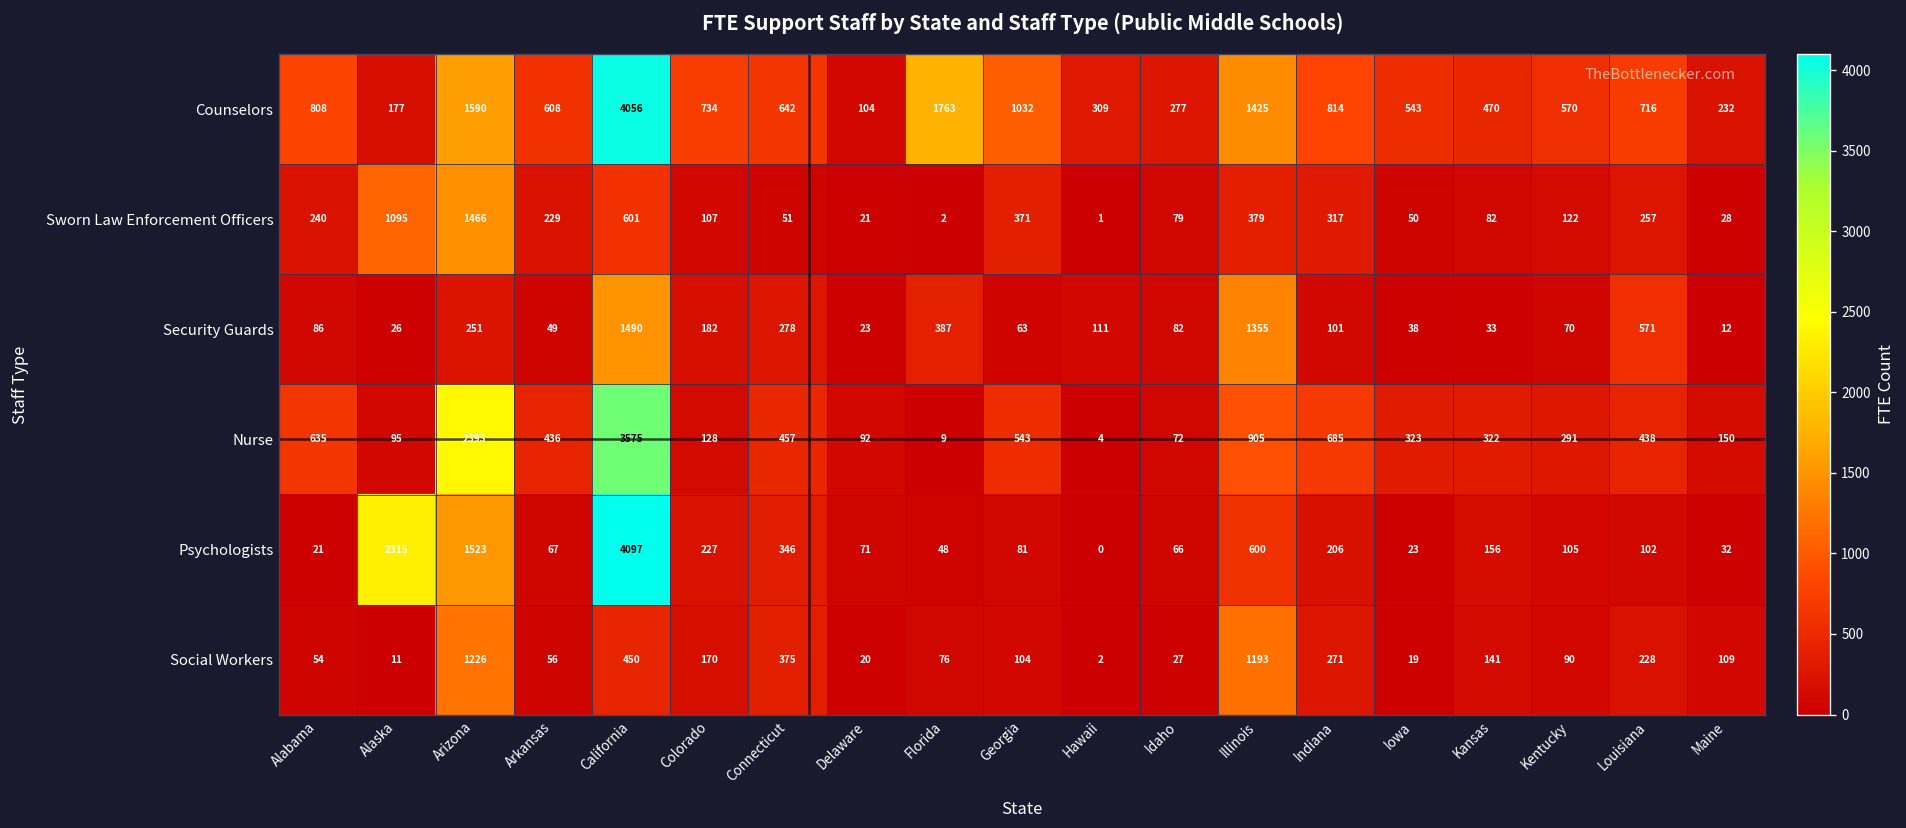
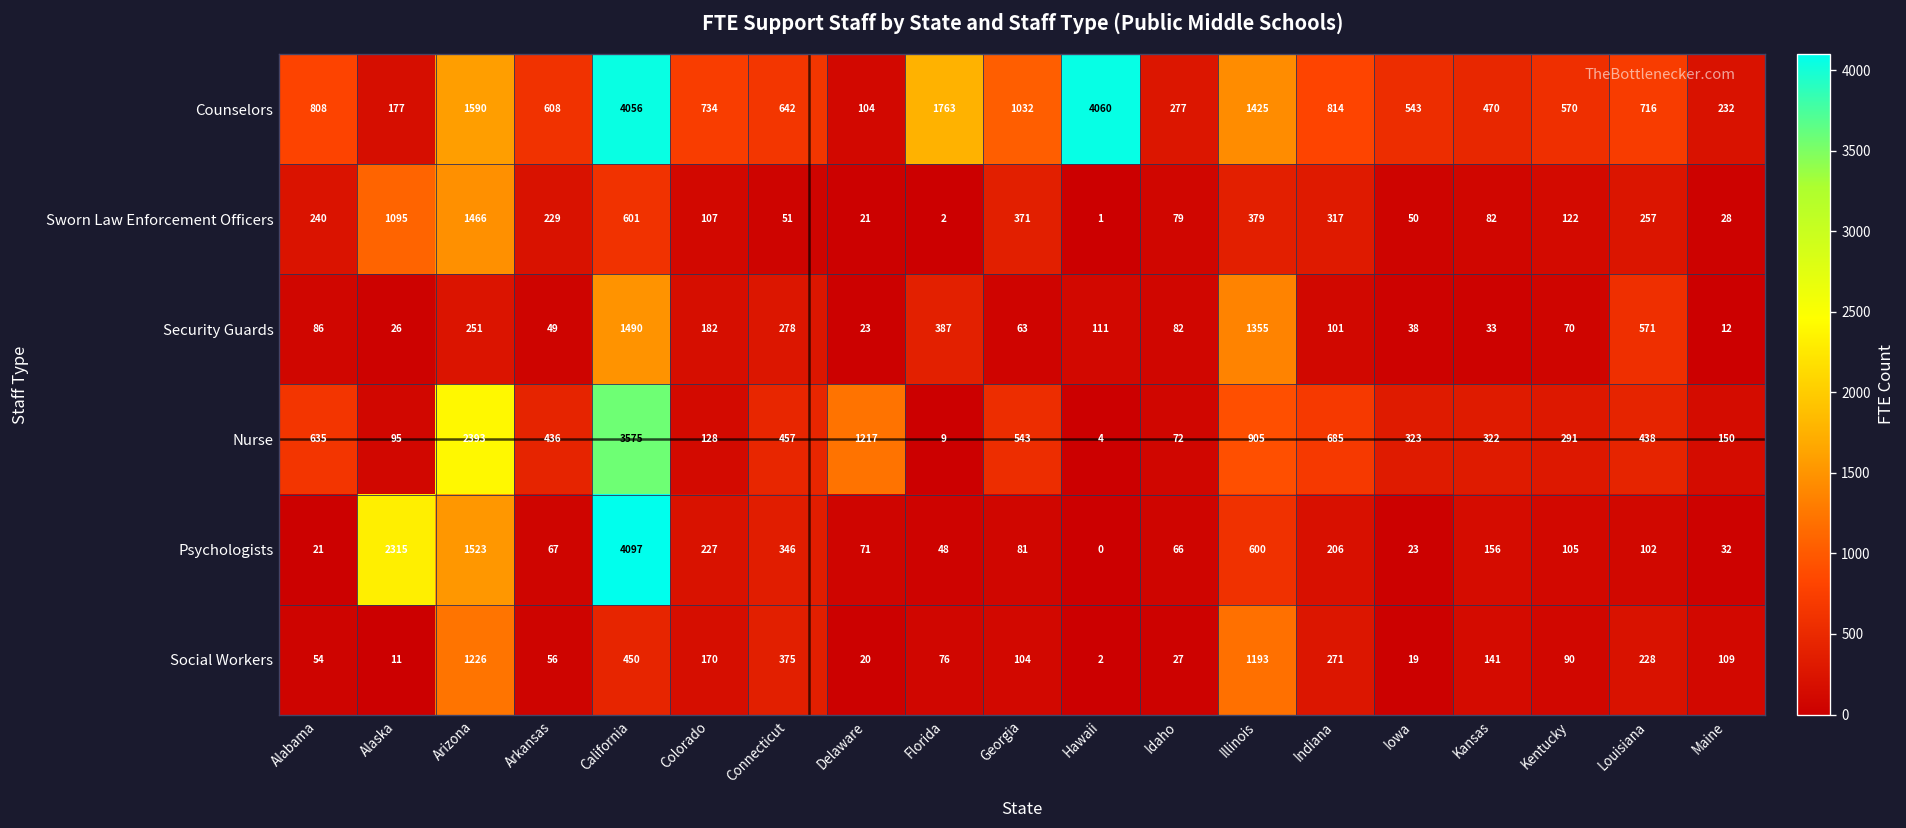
  {
    "Counselors": {
      "Alabama": 808,
      "Alaska": 177,
      "Arizona": 1590,
      "Arkansas": 608,
      "California": 4056,
      "Colorado": 734,
      "Connecticut": 642,
      "Delaware": 104,
      "Florida": 1763,
      "Georgia": 1032,
-     "Hawaii": 309,
+     "Hawaii": 4060,
      "Idaho": 277,
      "Illinois": 1425,
      "Indiana": 814,
      "Iowa": 543,
      "Kansas": 470,
      "Kentucky": 570,
      "Maine": 232
    },
    "Sworn Law Enforcement Officers": {
      "Alabama": 240,
      "Alaska": 1095,
      "Arizona": 1466,
      "Arkansas": 229,
      "California": 601,
      "Colorado": 107,
      "Connecticut": 51,
      "Delaware": 21,
      "Florida": 2,
      "Georgia": 371,
      "Hawaii": 1,
      "Idaho": 79,
      "Illinois": 379,
      "Indiana": 317,
      "Iowa": 50,
      "Kansas": 82,
      "Kentucky": 122,
      "Louisiana": 257,
      "Maine": 28
    },
    "Security Guards": {
      "Alabama": 86,
      "Alaska": 26,
      "Arizona": 251,
      "Arkansas": 49,
      "California": 1490,
      "Colorado": 182,
      "Connecticut": 278,
      "Delaware": 23,
      "Florida": 387,
      "Georgia": 63,
      "Hawaii": 111,
      "Idaho": 82,
      "Illinois": 1355,
      "Indiana": 101,
      "Iowa": 38,
      "Kansas": 33,
      "Kentucky": 70,
      "Louisiana": 571,
      "Maine": 12
    },
    "Nurse": {
      "Alabama": 635,
      "Alaska": 95,
      "Arizona": 2393,
      "Arkansas": 436,
      "California": 3575,
      "Colorado": 128,
      "Connecticut": 457,
-     "Delaware": 92,
+     "Delaware": 1217,
      "Florida": 9,
      "Georgia": 543,
      "Hawaii": 4,
      "Idaho": 72,
      "Illinois": 905,
      "Indiana": 685,
      "Iowa": 323,
      "Kansas": 322,
      "Kentucky": 291,
      "Louisiana": 438,
      "Maine": 150
    },
    "Psychologists": {
      "Alabama": 21,
      "Alaska": 2315,
      "Arizona": 1523,
      "Arkansas": 67,
      "California": 4097,
      "Colorado": 227,
      "Connecticut": 346,
      "Delaware": 71,
      "Florida": 48,
      "Georgia": 81,
      "Hawaii": 0,
      "Idaho": 66,
      "Illinois": 600,
      "Indiana": 206,
      "Iowa": 23,
      "Kansas": 156,
      "Kentucky": 105,
      "Louisiana": 102,
      "Maine": 32
    },
    "Social Workers": {
      "Alabama": 54,
      "Alaska": 11,
      "Arizona": 1226,
      "Arkansas": 56,
      "California": 450,
      "Colorado": 170,
      "Connecticut": 375,
      "Delaware": 20,
      "Florida": 76,
      "Georgia": 104,
      "Hawaii": 2,
      "Idaho": 27,
      "Illinois": 1193,
      "Indiana": 271,
      "Iowa": 19,
      "Kansas": 141,
      "Kentucky": 90,
      "Louisiana": 228,
      "Maine": 109
    }
  }
